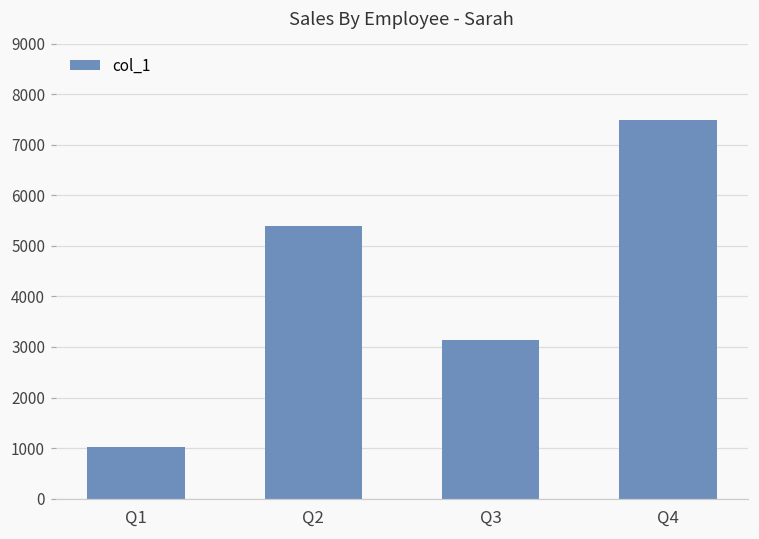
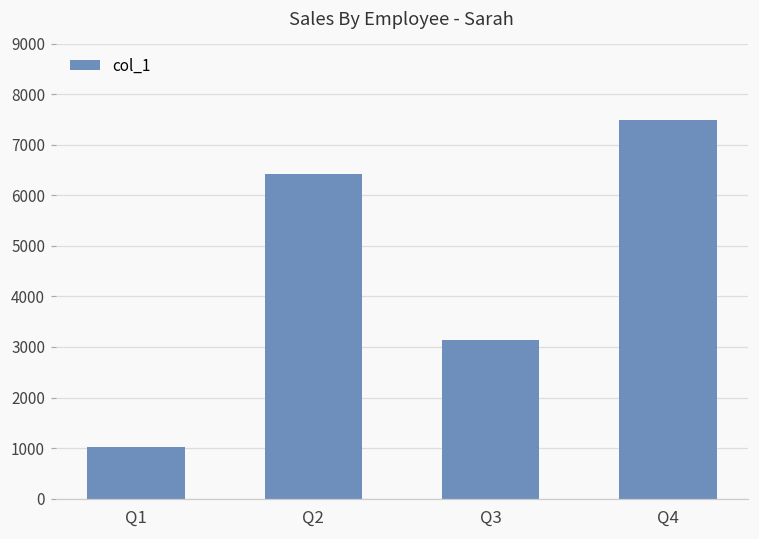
  {
    "Q1": 1000,
-   "Q2": 5400,
+   "Q2": 6400,
    "Q3": 3100,
    "Q4": 7500
  }
